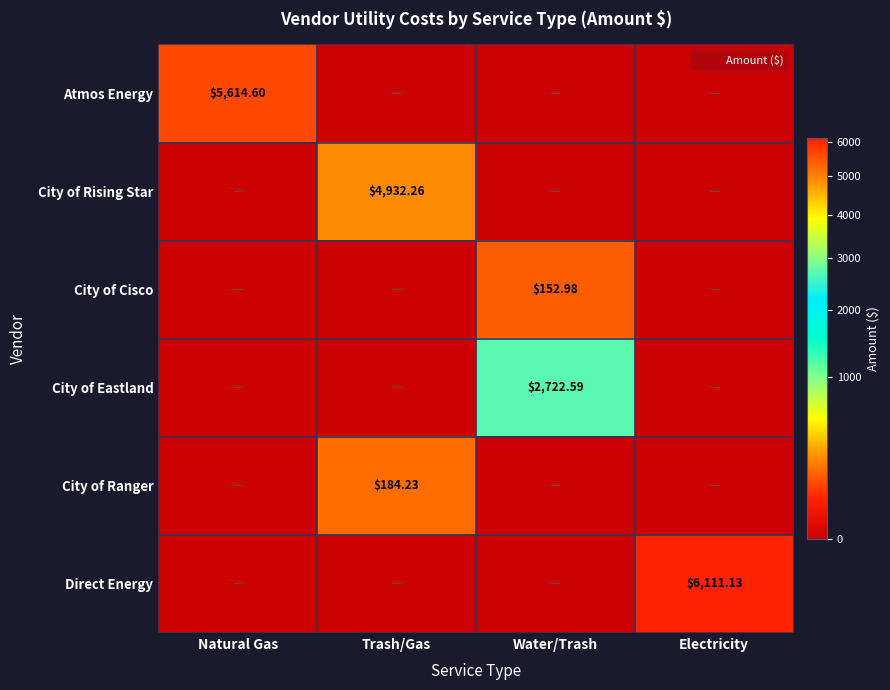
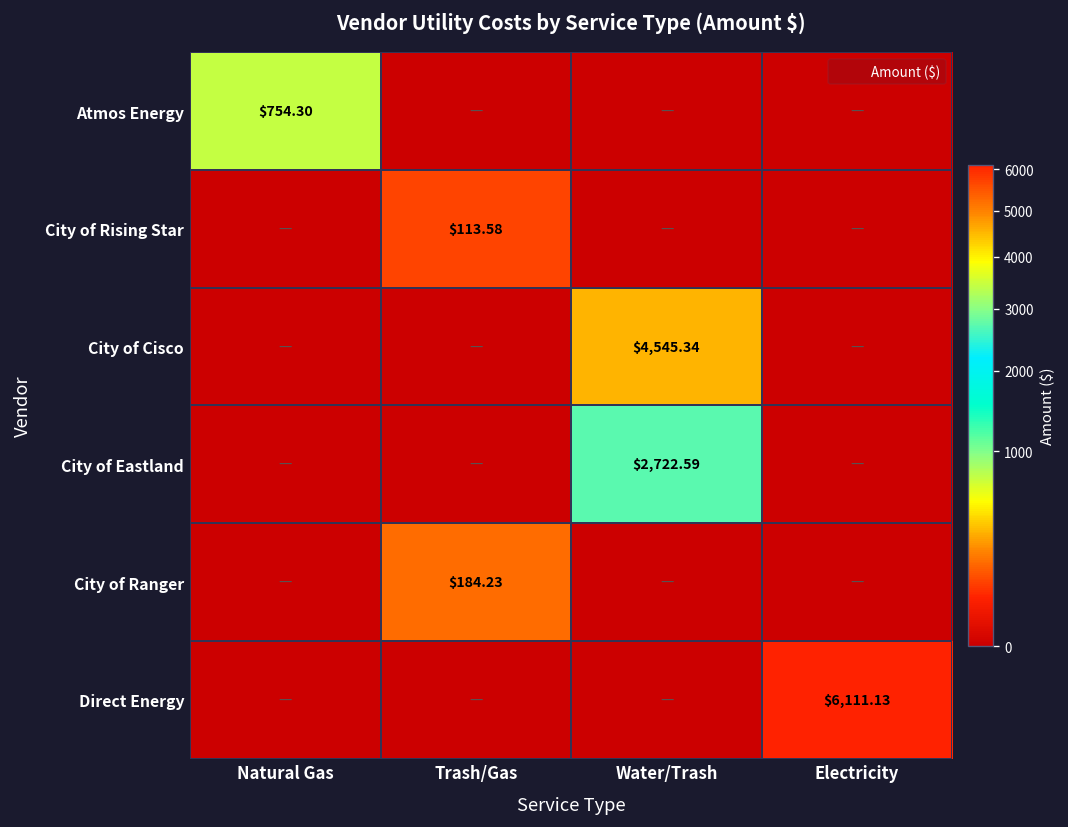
  {
    "Atmos Energy": {
-     "Natural Gas": "$5,614.60"
+     "Natural Gas": "$754.30"
    },
    "City of Rising Star": {
-     "Trash/Gas": "$4,932.26"
+     "Trash/Gas": "$113.58"
    },
    "City of Cisco": {
-     "Water/Trash": "$152.98"
+     "Water/Trash": "$4,545.34"
    },
    "City of Eastland": {
      "Water/Trash": "$2,722.59"
    },
    "City of Ranger": {
      "Trash/Gas": "$184.23"
    },
    "Direct Energy": {
      "Electricity": "$6,111.13"
    }
  }
